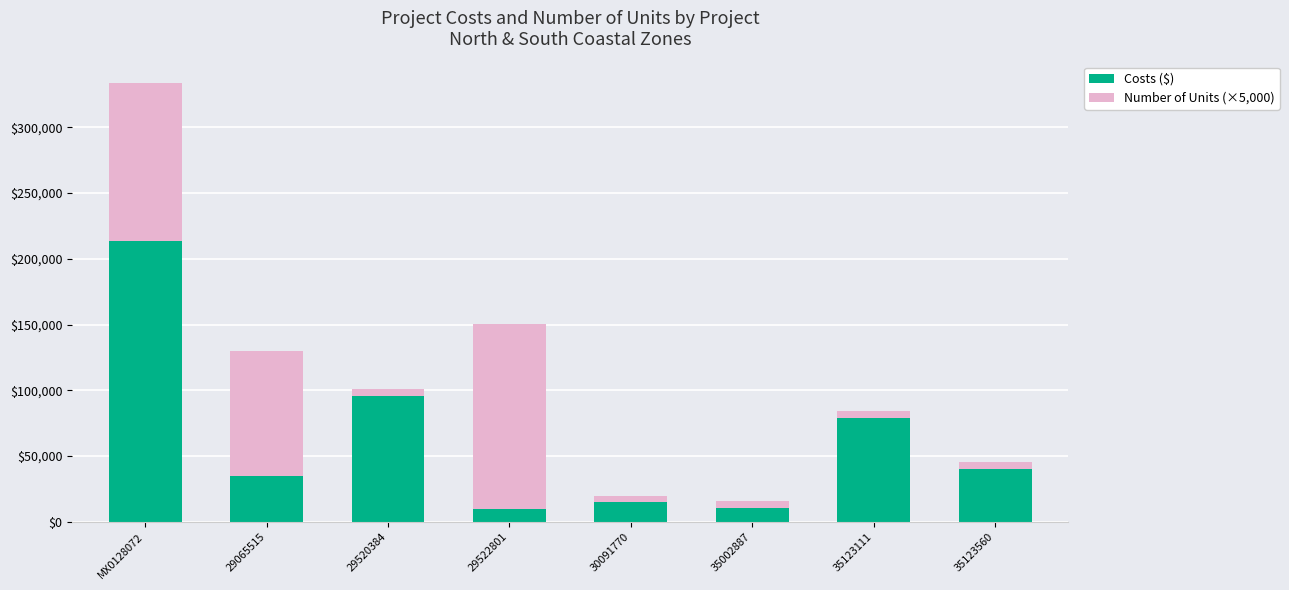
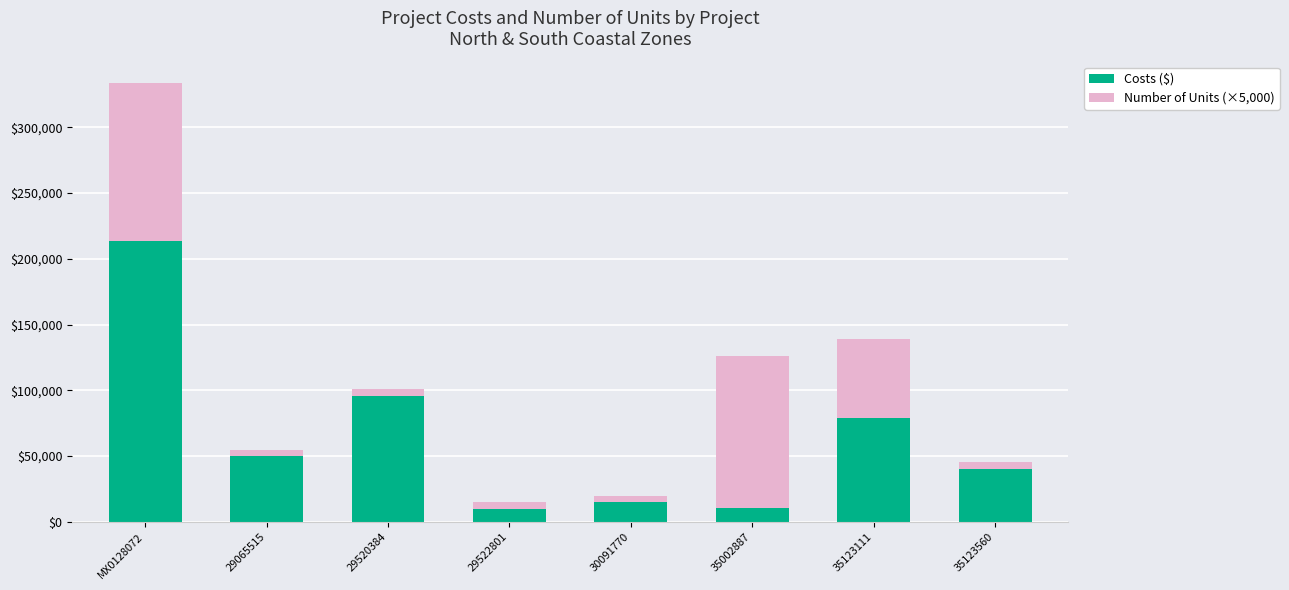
  {
    "Costs ($)": {
      "MX0128072": "$213,000",
-     "29065515": "$35,000",
+     "29065515": "$50,000",
      "29520384": "$96,000",
      "29522801": "$10,000",
      "30091770": "$15,000",
      "35002887": "$11,000",
      "35123111": "$79,000",
      "35123560": "$40,000"
    },
    "Number of Units (×5,000)": {
      "MX0128072": "$120,000",
-     "29065515": "$95,000",
+     "29065515": "$5,000",
      "29520384": "$5,000",
-     "29522801": "$140,000",
+     "29522801": "$5,000",
      "30091770": "$5,000",
-     "35002887": "$5,000",
-     "35123111": "$5,000",
+     "35002887": "$115,000",
+     "35123111": "$60,000",
      "35123560": "$5,000"
    }
  }
